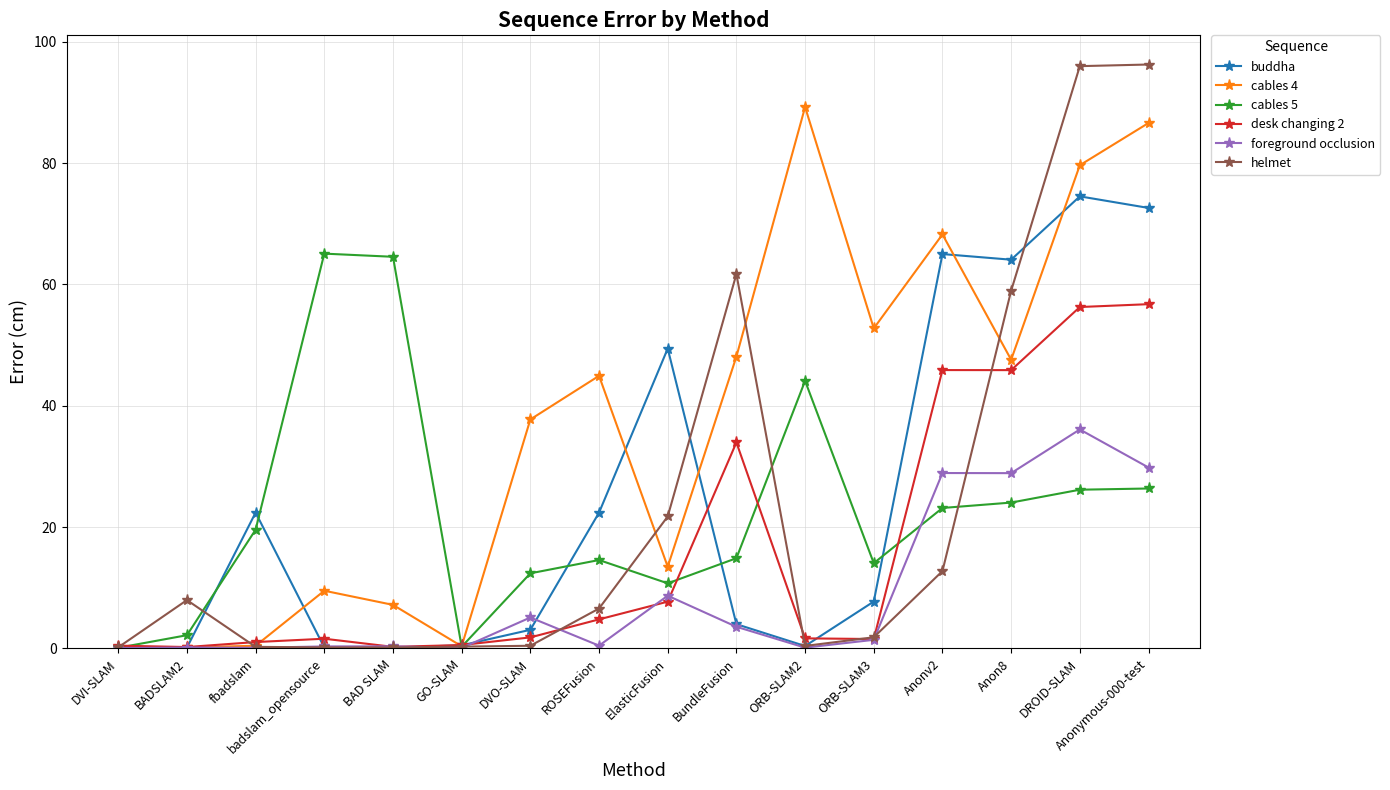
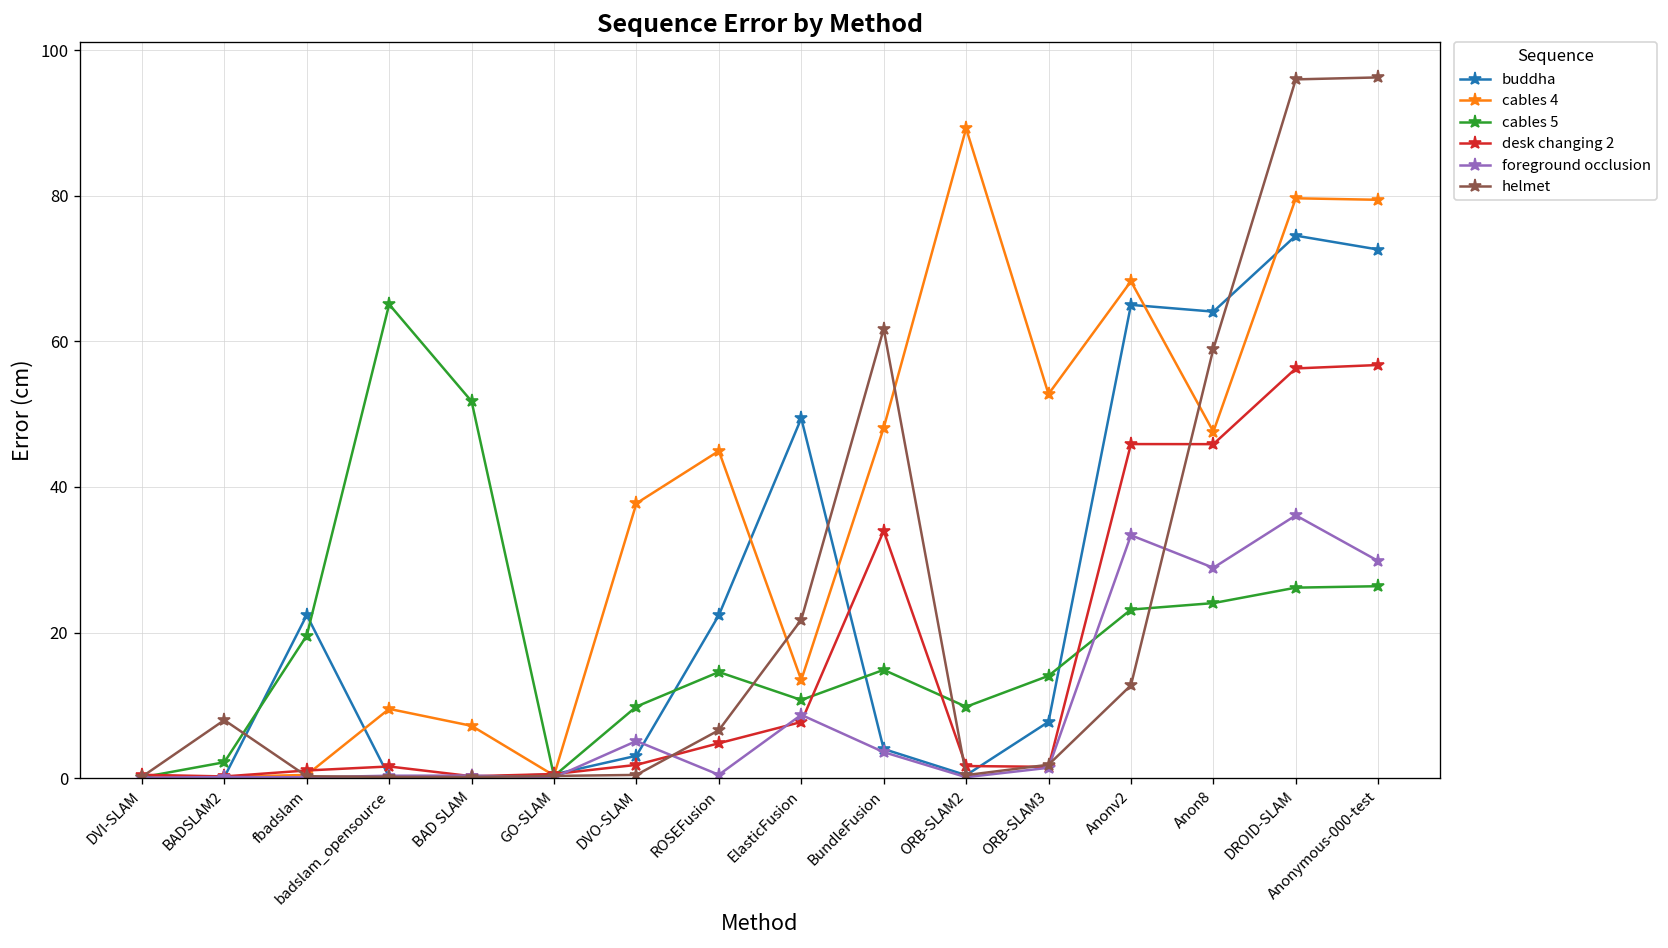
  {
    "buddha": {
      "fbadslam": 22,
      "DVO-SLAM": 3,
      "ROSEFusion": 22,
      "ElasticFusion": 49,
      "BundleFusion": 4,
      "ORB-SLAM3": 8,
      "Anonv2": 65,
      "Anon8": 64,
      "DROID-SLAM": 75,
      "Anonymous-000-test": 73
    },
    "cables 4": {
      "badslam_opensource": 10,
      "BAD SLAM": 7,
      "DVO-SLAM": 38,
      "ROSEFusion": 45,
      "ElasticFusion": 13,
      "BundleFusion": 48,
      "ORB-SLAM2": 89,
      "ORB-SLAM3": 53,
      "Anonv2": 68,
      "Anon8": 48,
      "DROID-SLAM": 80,
-     "Anonymous-000-test": 87
+     "Anonymous-000-test": 79
    },
    "cables 5": {
      "BADSLAM2": 2,
      "fbadslam": 20,
      "badslam_opensource": 65,
-     "BAD SLAM": 65,
-     "DVO-SLAM": 12,
+     "BAD SLAM": 52,
+     "DVO-SLAM": 10,
      "ROSEFusion": 15,
      "ElasticFusion": 11,
      "BundleFusion": 15,
-     "ORB-SLAM2": 44,
+     "ORB-SLAM2": 10,
      "ORB-SLAM3": 14,
      "Anonv2": 23,
      "Anon8": 24,
      "DROID-SLAM": 26,
      "Anonymous-000-test": 26
    },
    "desk changing 2": {
      "fbadslam": 1,
      "badslam_opensource": 2,
      "DVO-SLAM": 2,
      "ROSEFusion": 5,
      "ElasticFusion": 8,
      "BundleFusion": 34,
      "ORB-SLAM2": 2,
      "Anonv2": 46,
      "Anon8": 46,
      "DROID-SLAM": 56,
      "Anonymous-000-test": 57
    },
    "foreground occlusion": {
      "DVO-SLAM": 5,
      "ROSEFusion": 0,
      "ElasticFusion": 9,
      "BundleFusion": 4,
-     "Anonv2": 29,
+     "Anonv2": 33,
      "Anon8": 29,
      "DROID-SLAM": 36,
      "Anonymous-000-test": 30
    },
    "helmet": {
      "BADSLAM2": 8,
      "DVO-SLAM": 0,
      "ROSEFusion": 7,
      "ElasticFusion": 22,
      "BundleFusion": 62,
      "Anonv2": 13,
      "Anon8": 59,
      "DROID-SLAM": 96,
      "Anonymous-000-test": 96
    }
  }
